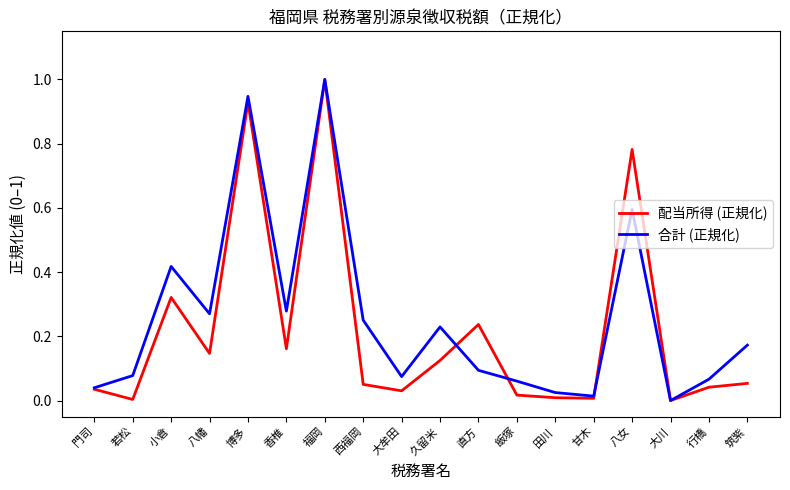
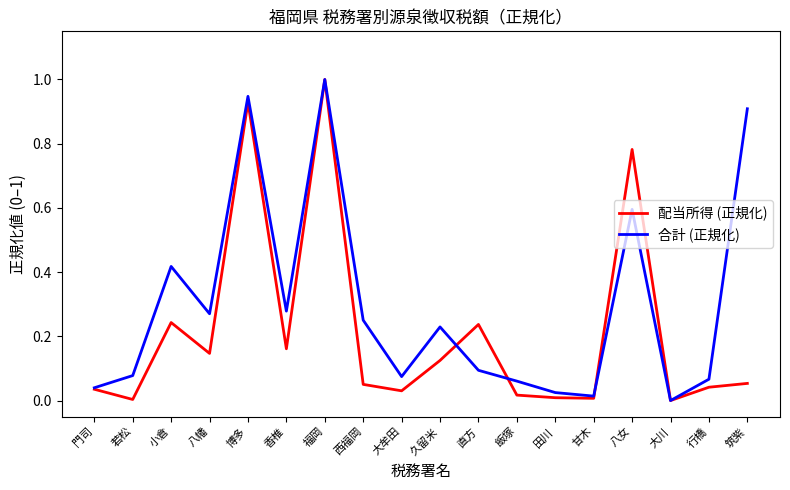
  {
    "配当所得 (正規化)": {
      "若松": 0.00,
-     "小倉": 0.32,
+     "小倉": 0.24,
      "八幡": 0.15,
      "博多": 0.93,
      "香椎": 0.16,
      "西福岡": 0.05,
      "大牟田": 0.03,
      "久留米": 0.12,
      "直方": 0.24,
      "飯塚": 0.02,
      "田川": 0.01,
      "八女": 0.78,
      "行橋": 0.04,
      "筑紫": 0.05
    },
    "合計 (正規化)": {
      "若松": 0.08,
      "小倉": 0.42,
      "八幡": 0.27,
      "博多": 0.95,
      "香椎": 0.28,
      "西福岡": 0.25,
      "大牟田": 0.07,
      "久留米": 0.23,
      "直方": 0.09,
      "飯塚": 0.06,
      "田川": 0.02,
      "行橋": 0.07,
-     "筑紫": 0.17
+     "筑紫": 0.91
    }
  }
